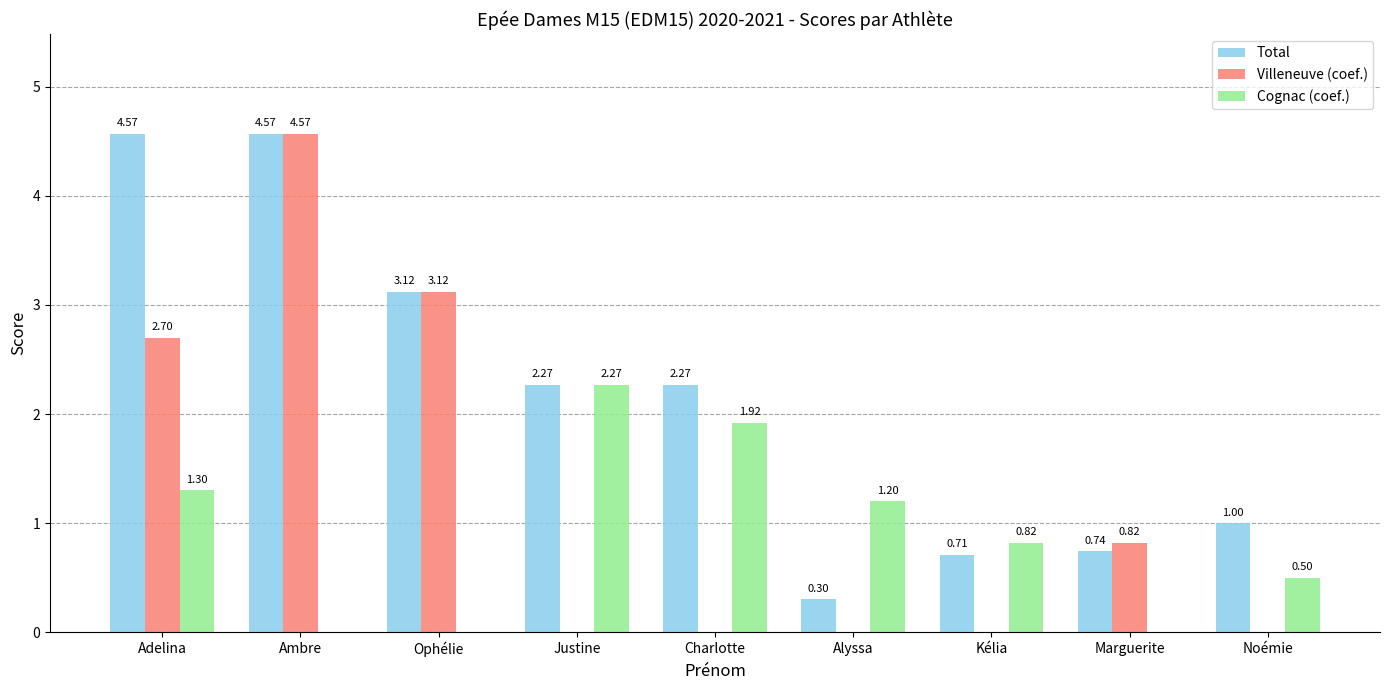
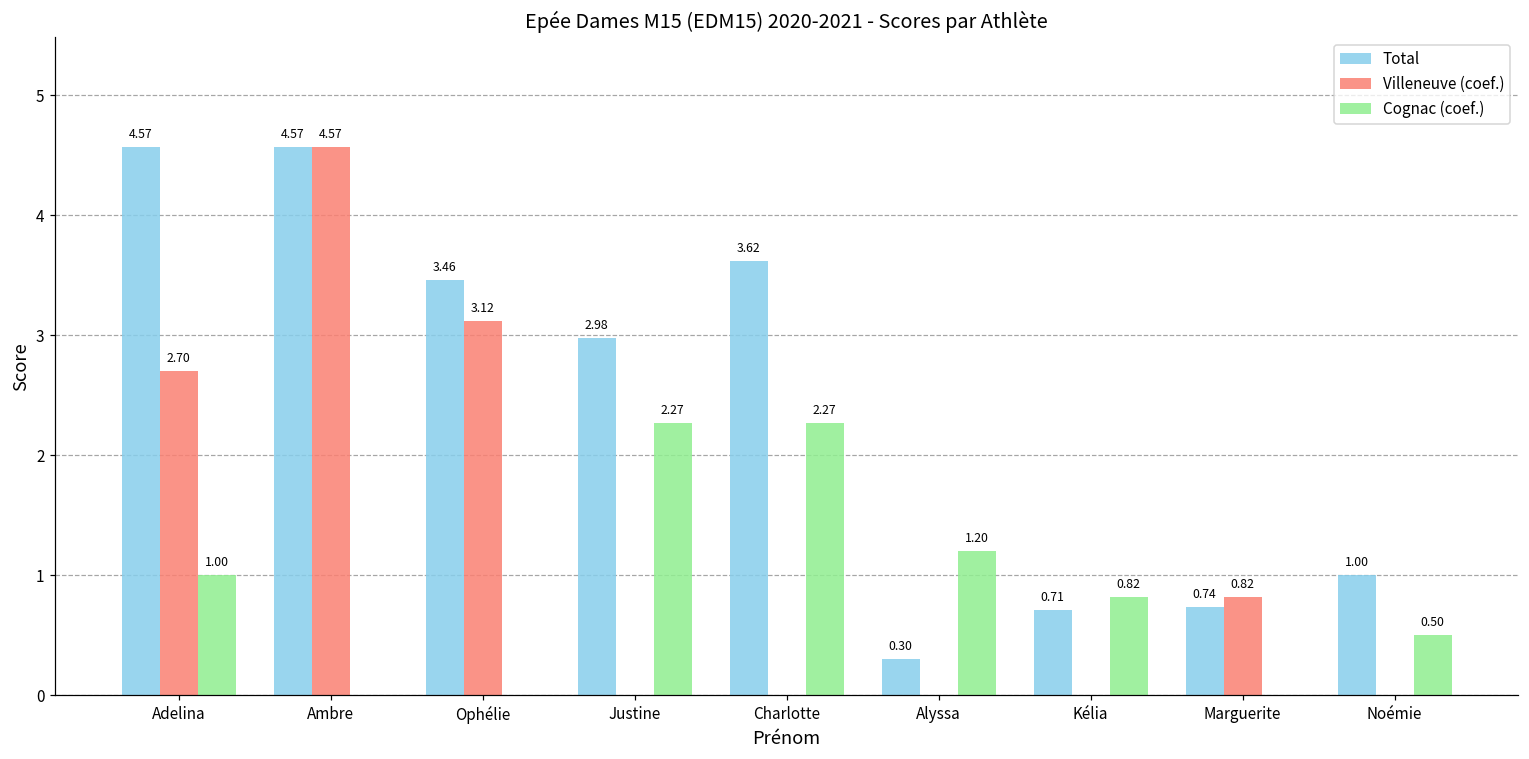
  {
    "Total": {
      "Adelina": 4.57,
      "Ambre": 4.57,
-     "Ophélie": 3.12,
-     "Justine": 2.27,
-     "Charlotte": 2.27,
+     "Ophélie": 3.46,
+     "Justine": 2.98,
+     "Charlotte": 3.62,
      "Alyssa": 0.30,
      "Kélia": 0.71,
      "Marguerite": 0.74,
      "Noémie": 1.00
    },
    "Villeneuve (coef.)": {
      "Adelina": 2.70,
      "Ambre": 4.57,
      "Ophélie": 3.12,
      "Marguerite": 0.82
    },
    "Cognac (coef.)": {
-     "Adelina": 1.30,
+     "Adelina": 1.00,
      "Justine": 2.27,
-     "Charlotte": 1.92,
+     "Charlotte": 2.27,
      "Alyssa": 1.20,
      "Kélia": 0.82,
      "Noémie": 0.50
    }
  }
